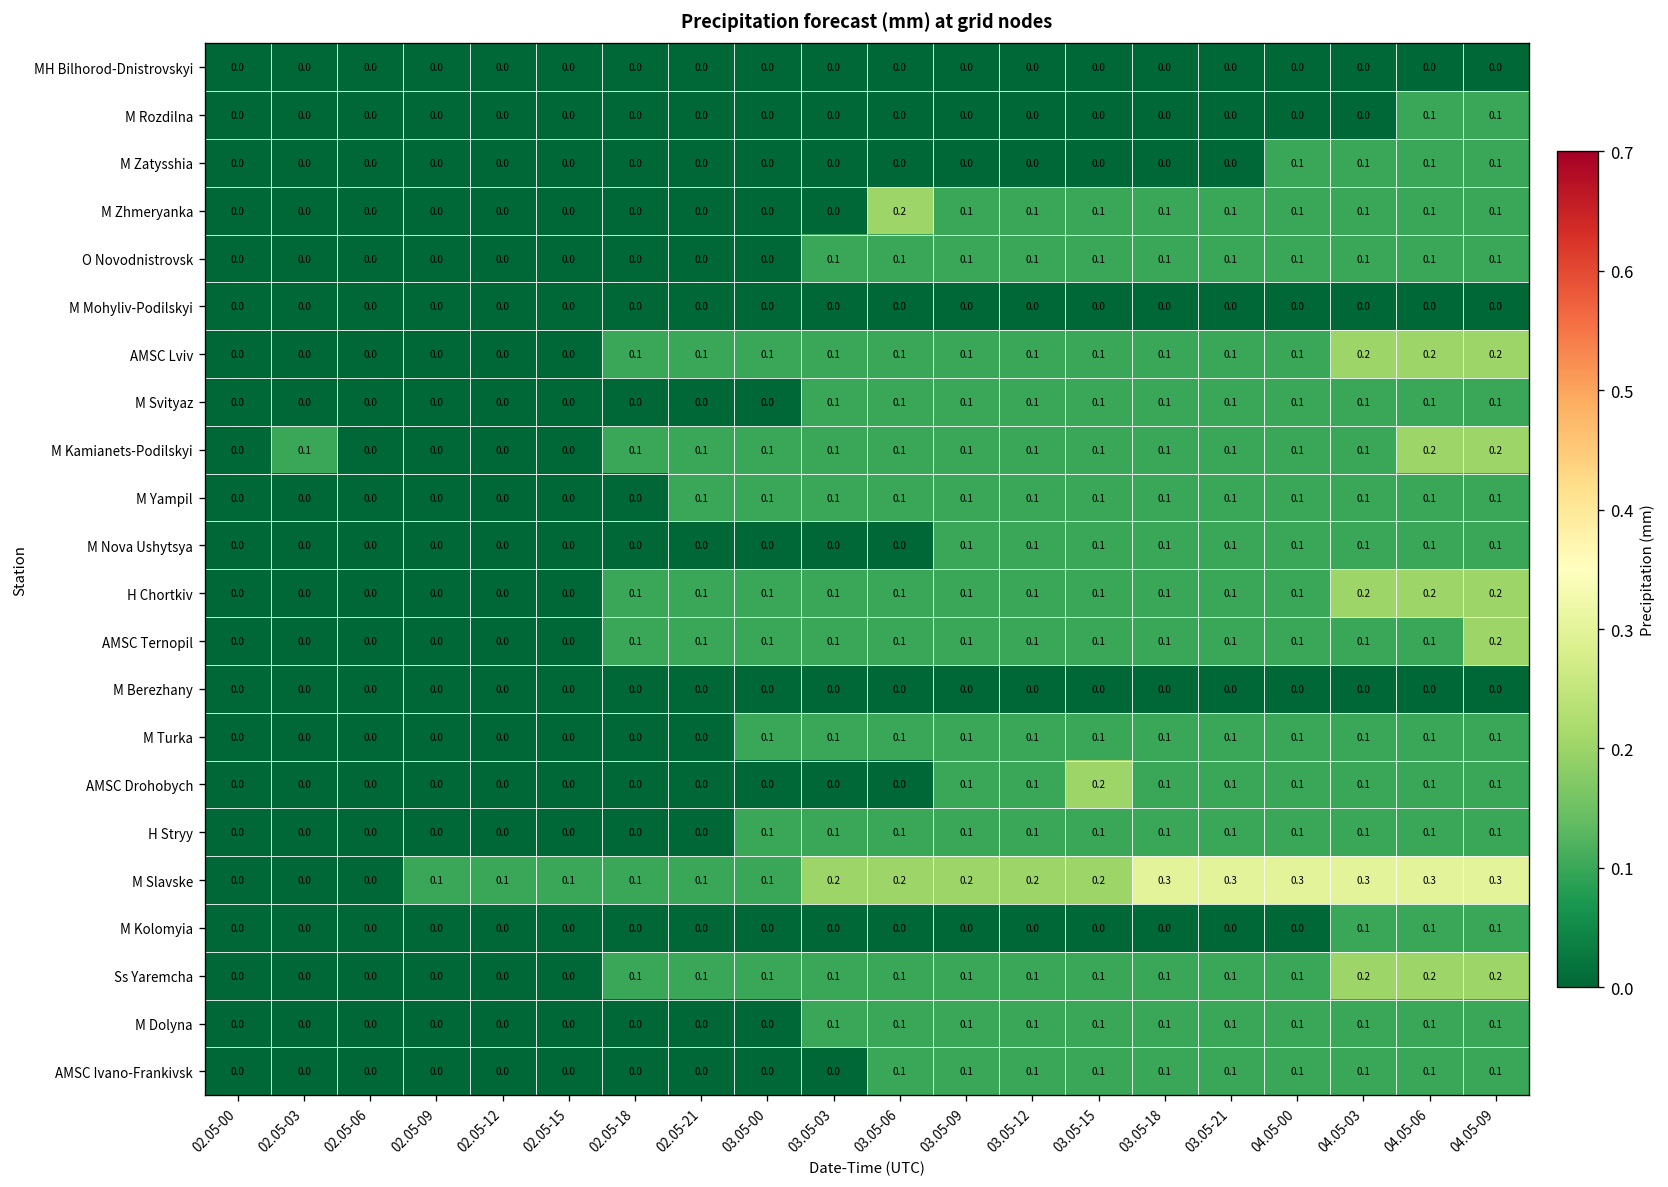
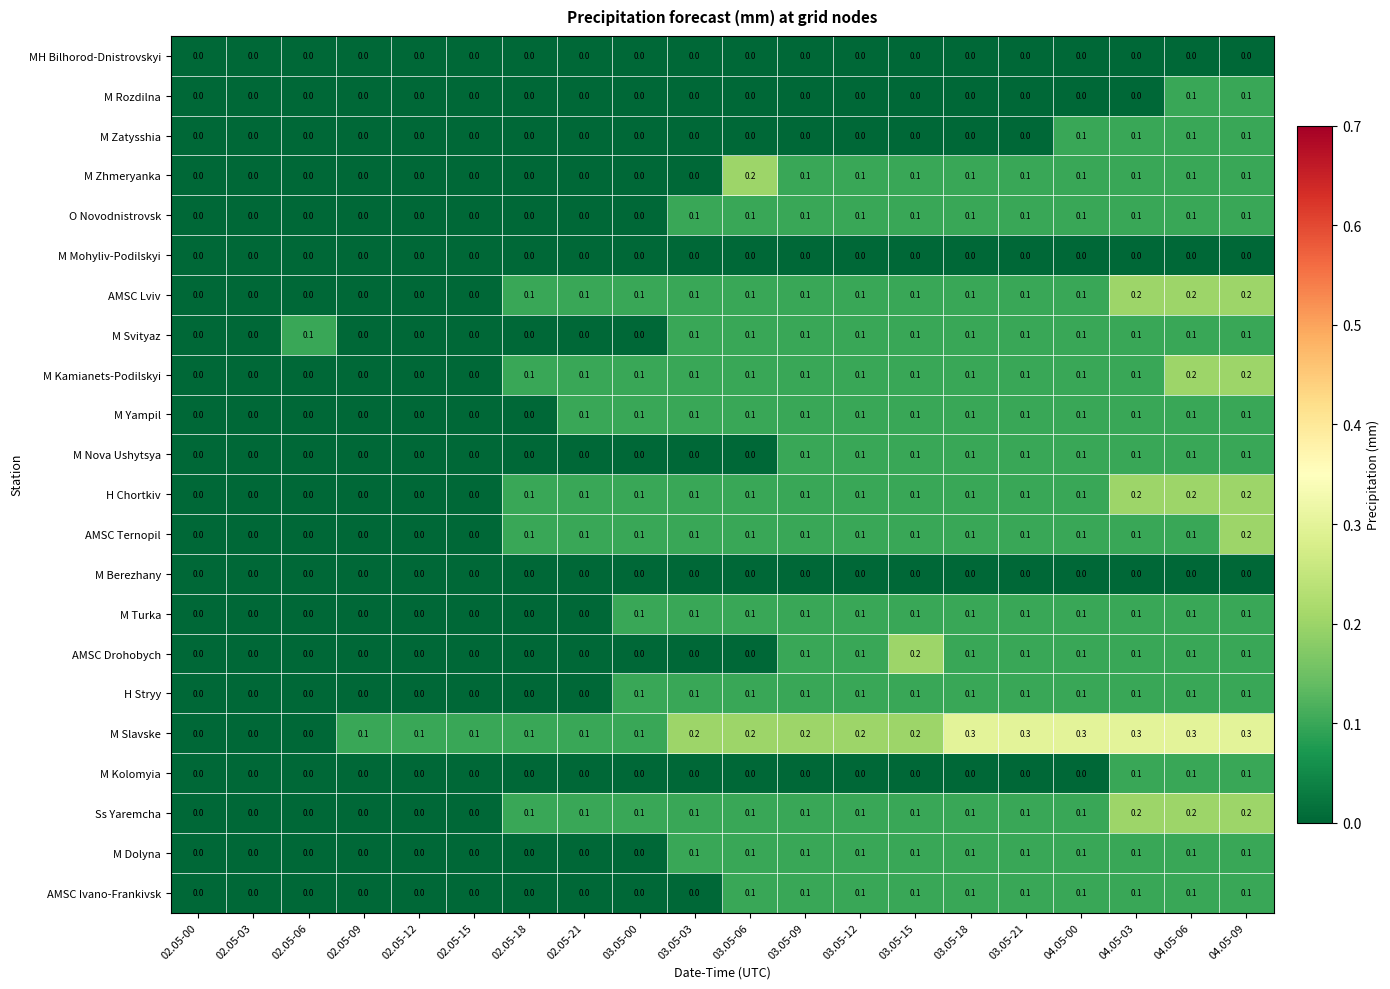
  {
    "M Svityaz": {
      "02.05-00": 0.0,
      "02.05-03": 0.0,
-     "02.05-06": 0.0,
+     "02.05-06": 0.1,
      "02.05-09": 0.0,
      "02.05-12": 0.0,
      "02.05-15": 0.0,
      "02.05-18": 0.0,
      "02.05-21": 0.0,
      "03.05-00": 0.0,
      "03.05-03": 0.1,
      "03.05-06": 0.1,
      "03.05-09": 0.1,
      "03.05-12": 0.1,
      "03.05-15": 0.1,
      "03.05-18": 0.1,
      "03.05-21": 0.1,
      "04.05-00": 0.1,
      "04.05-03": 0.1,
      "04.05-06": 0.1,
      "04.05-09": 0.1
    },
    "M Kamianets-Podilskyi": {
      "02.05-00": 0.0,
-     "02.05-03": 0.1,
+     "02.05-03": 0.0,
      "02.05-06": 0.0,
      "02.05-09": 0.0,
      "02.05-12": 0.0,
      "02.05-15": 0.0,
      "02.05-18": 0.1,
      "02.05-21": 0.1,
      "03.05-00": 0.1,
      "03.05-03": 0.1,
      "03.05-06": 0.1,
      "03.05-09": 0.1,
      "03.05-12": 0.1,
      "03.05-15": 0.1,
      "03.05-18": 0.1,
      "03.05-21": 0.1,
      "04.05-00": 0.1,
      "04.05-03": 0.1,
      "04.05-06": 0.2,
      "04.05-09": 0.2
    }
  }
